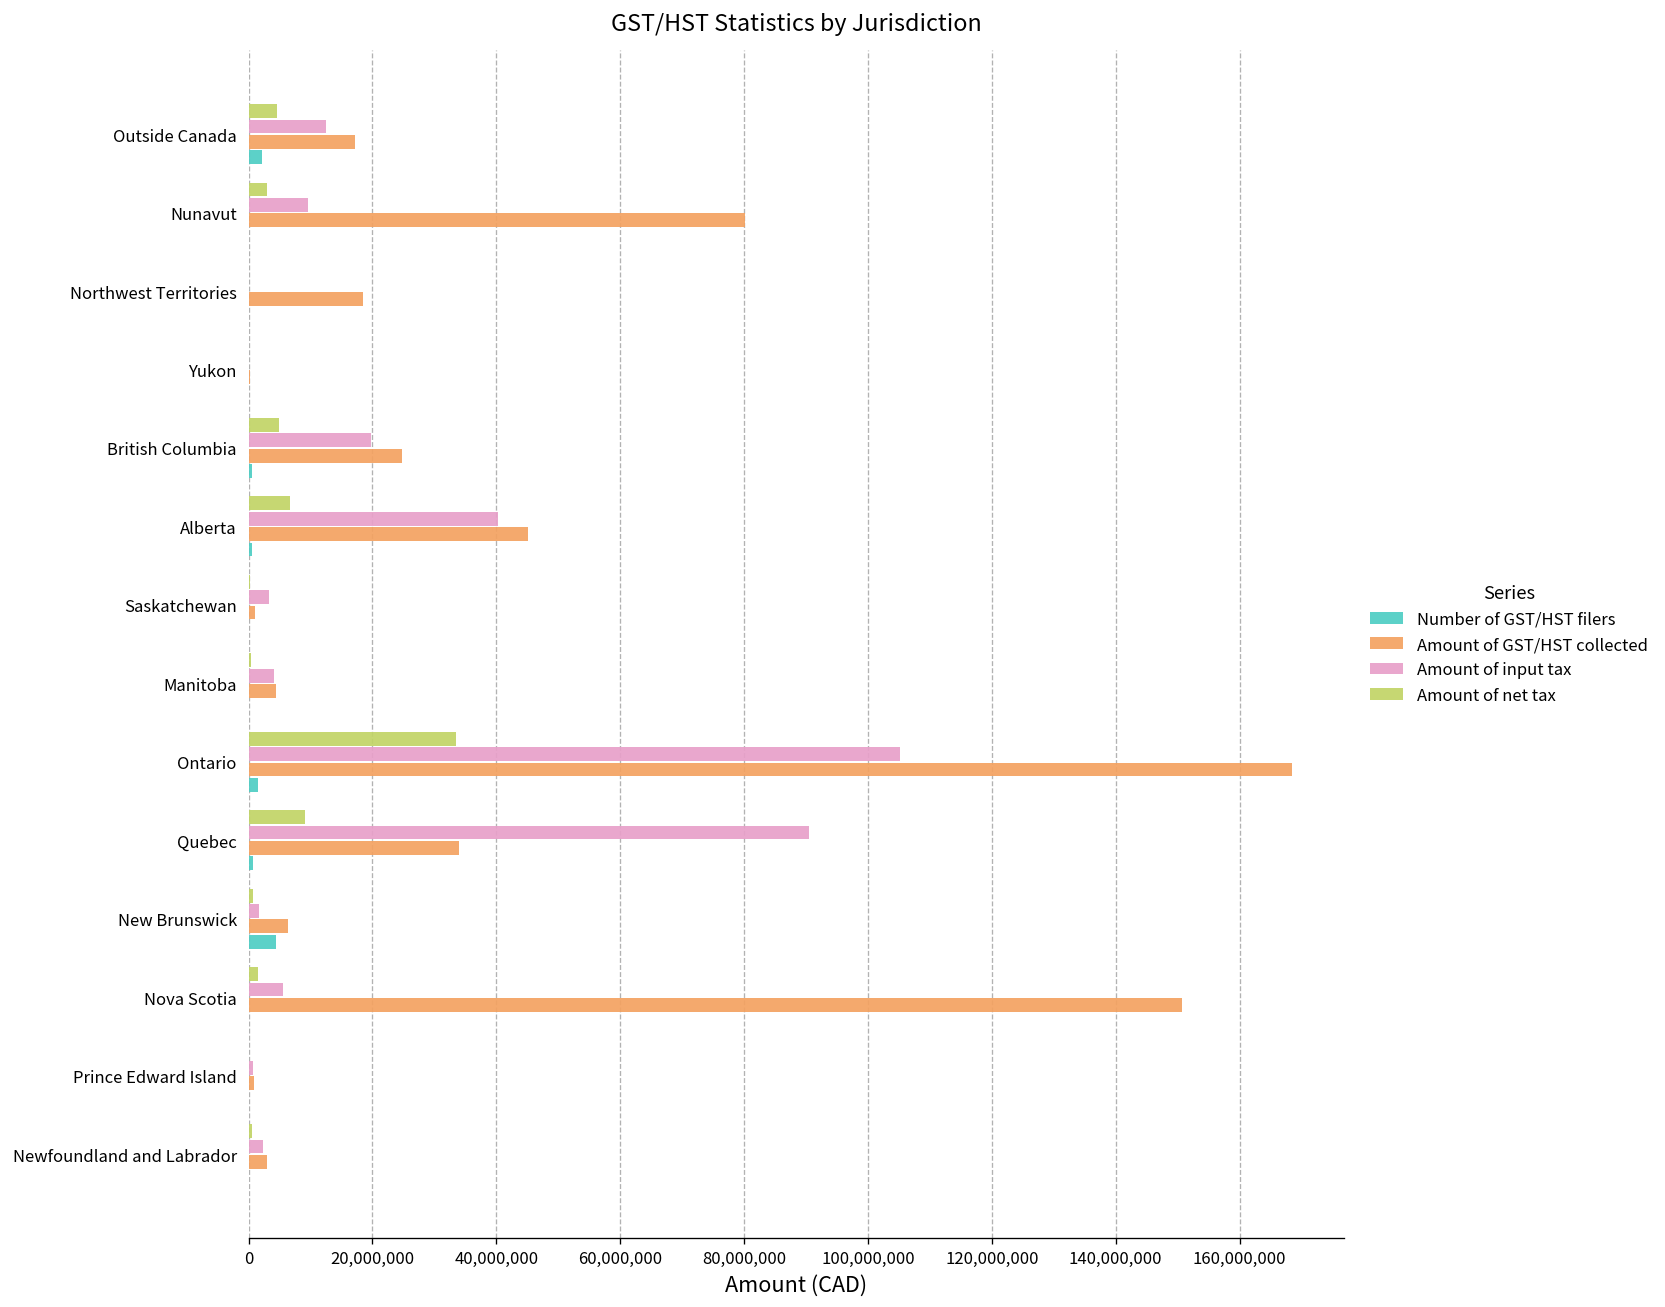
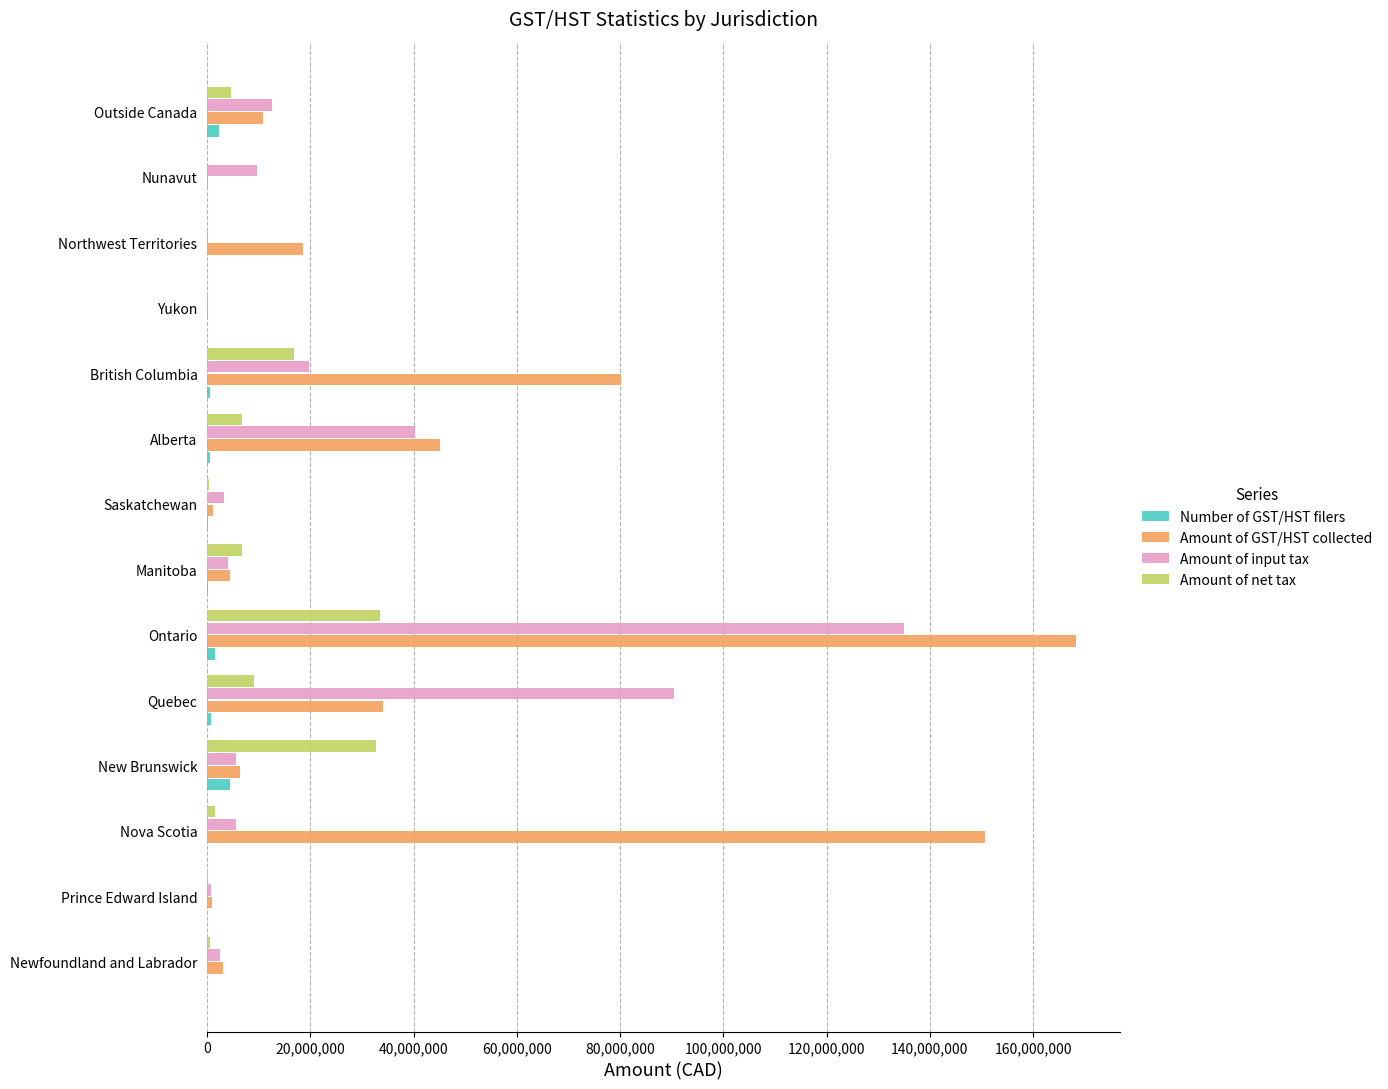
  {
    "Number of GST/HST filers": {
      "Outside Canada": "2,000,000",
      "British Columbia": "1,000,000",
      "Alberta": "0",
      "Ontario": "1,000,000",
      "Quebec": "1,000,000",
      "New Brunswick": "4,000,000"
    },
    "Amount of GST/HST collected": {
-     "Outside Canada": "17,000,000",
-     "Nunavut": "80,000,000",
+     "Outside Canada": "11,000,000",
+     "Nunavut": "0",
      "Northwest Territories": "19,000,000",
-     "British Columbia": "25,000,000",
+     "British Columbia": "80,000,000",
      "Alberta": "45,000,000",
      "Saskatchewan": "1,000,000",
      "Manitoba": "4,000,000",
      "Ontario": "168,000,000",
      "Quebec": "34,000,000",
      "New Brunswick": "6,000,000",
      "Nova Scotia": "151,000,000",
      "Prince Edward Island": "1,000,000",
      "Newfoundland and Labrador": "3,000,000"
    },
    "Amount of input tax": {
      "Outside Canada": "13,000,000",
      "Nunavut": "10,000,000",
      "British Columbia": "20,000,000",
      "Alberta": "40,000,000",
      "Saskatchewan": "3,000,000",
      "Manitoba": "4,000,000",
-     "Ontario": "105,000,000",
+     "Ontario": "135,000,000",
      "Quebec": "90,000,000",
-     "New Brunswick": "2,000,000",
+     "New Brunswick": "6,000,000",
      "Nova Scotia": "6,000,000",
      "Prince Edward Island": "1,000,000",
      "Newfoundland and Labrador": "2,000,000"
    },
    "Amount of net tax": {
      "Outside Canada": "5,000,000",
-     "Nunavut": "3,000,000",
-     "British Columbia": "5,000,000",
+     "Nunavut": "0",
+     "British Columbia": "17,000,000",
      "Alberta": "7,000,000",
-     "Manitoba": "0",
+     "Manitoba": "7,000,000",
      "Ontario": "33,000,000",
      "Quebec": "9,000,000",
-     "New Brunswick": "1,000,000",
+     "New Brunswick": "33,000,000",
      "Nova Scotia": "2,000,000",
      "Newfoundland and Labrador": "1,000,000"
    }
  }
